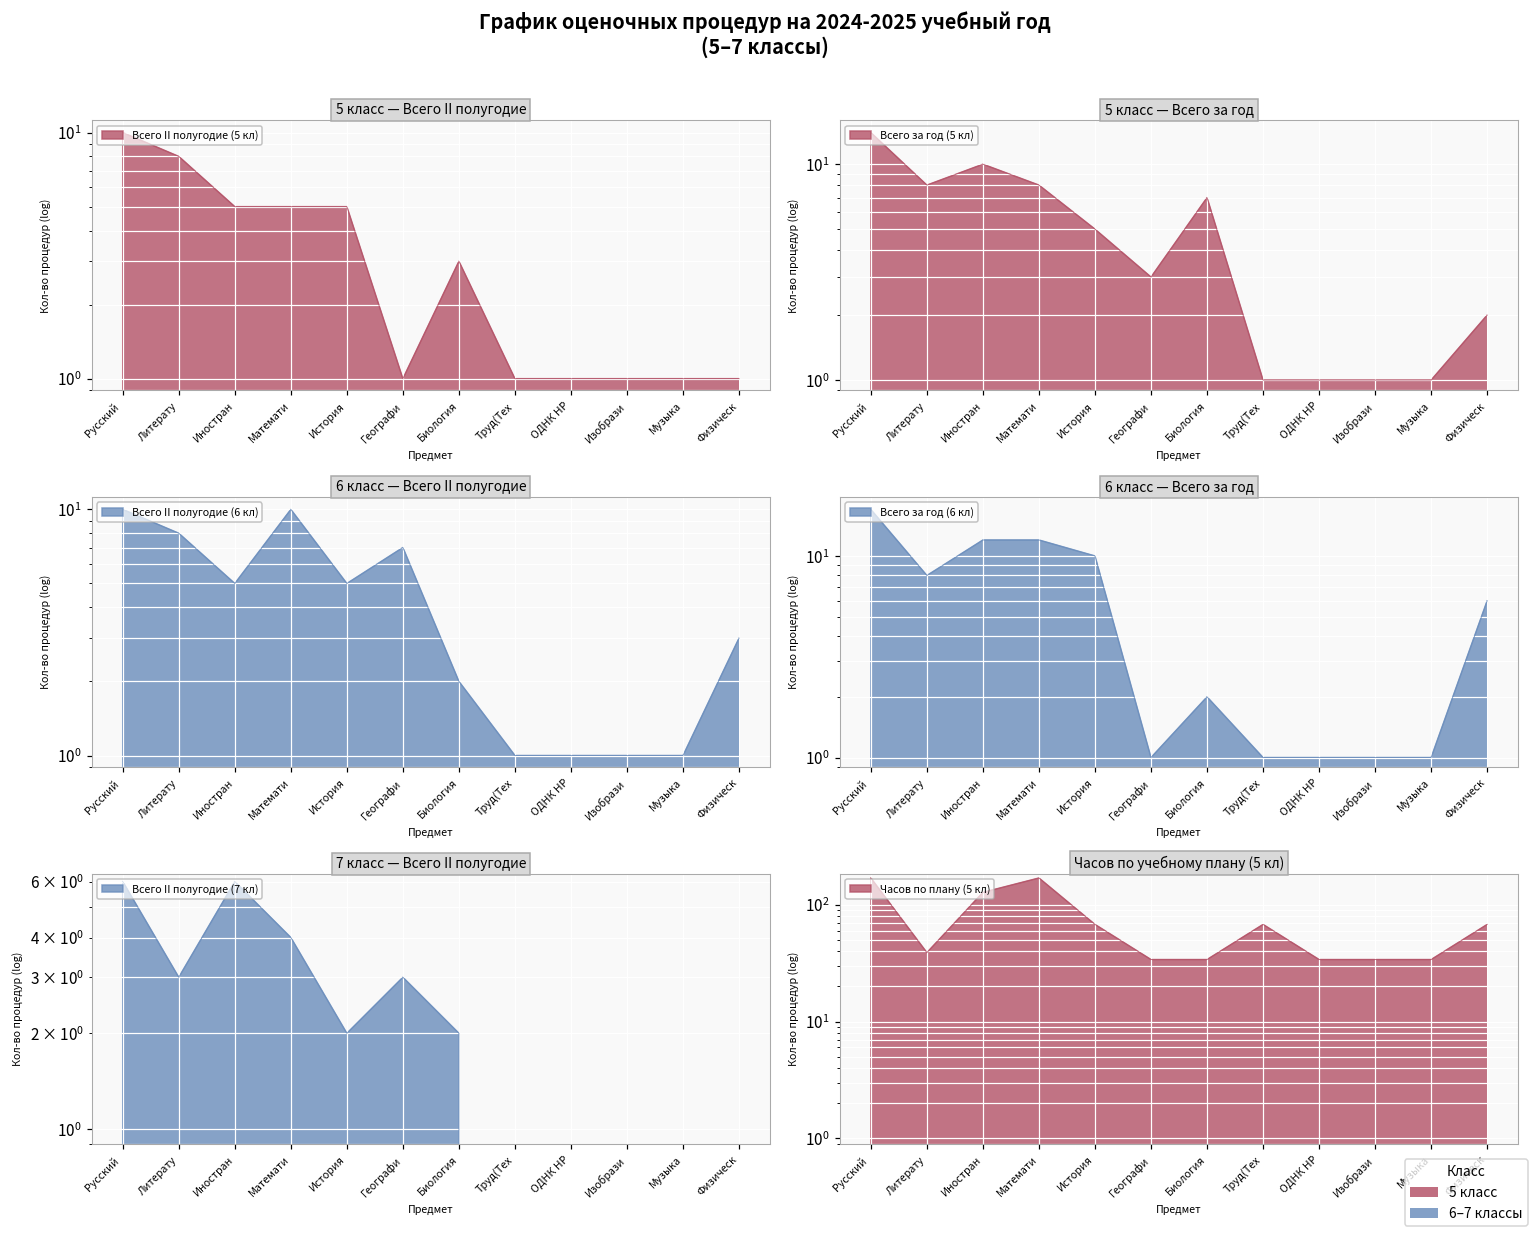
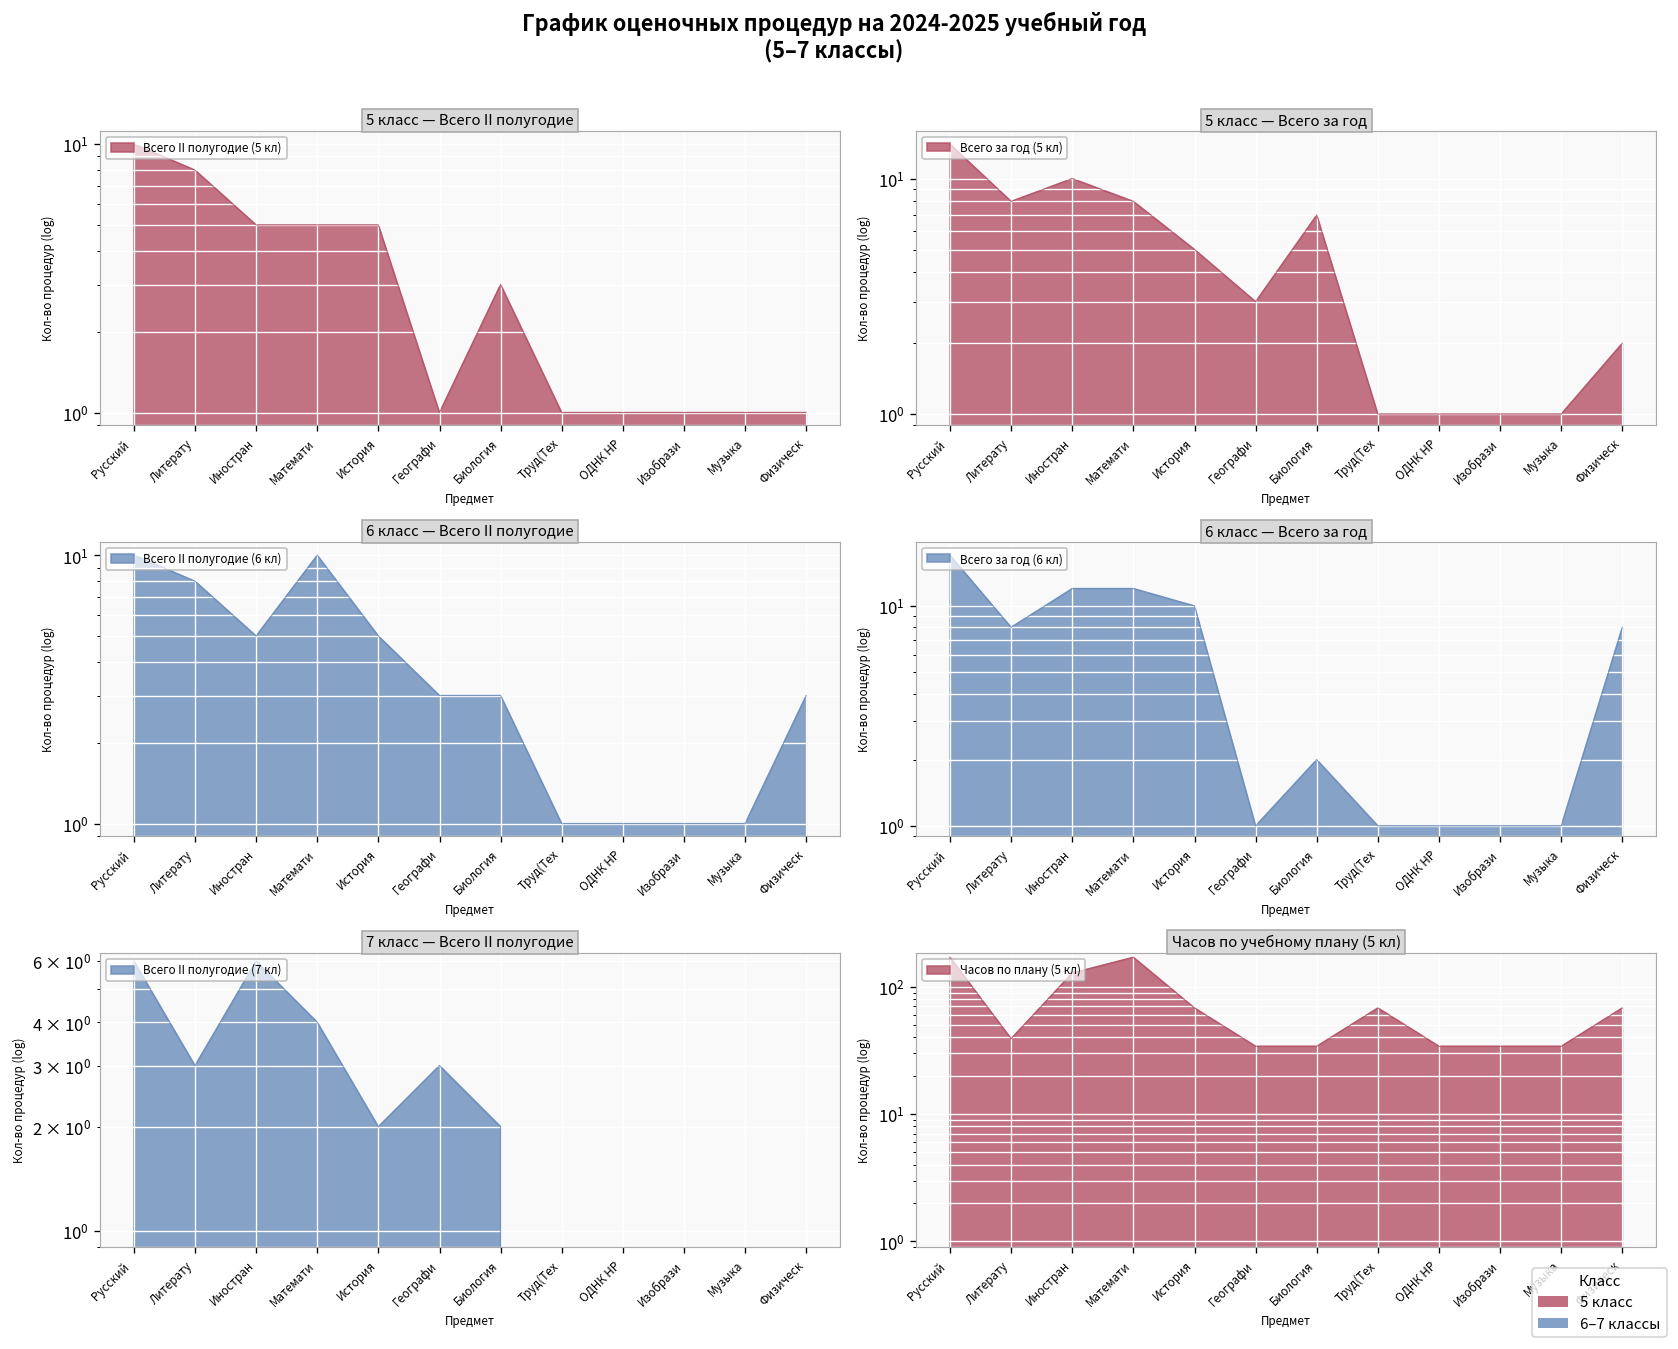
  {
    "5 класс — Всего II полугодие": {
      "Литерату": 8.0,
      "Иностран": 5.0,
      "Математи": 5.0,
      "История": 5.0,
      "Географи": 1.0,
      "Биология": 3.0,
      "Труд(Тех": 1.0,
      "ОДНК НР": 1.0,
      "Изобрази": 1.0,
      "Музыка": 1.0,
      "Физическ": 1.0
    },
    "5 класс — Всего за год": {
      "Литерату": 8.0,
      "Иностран": 10,
      "Математи": 8.0,
      "История": 5.0,
      "Географи": 3.0,
      "Биология": 7.0,
      "Труд(Тех": 1.0,
      "ОДНК НР": 1.0,
      "Изобрази": 1.0,
      "Музыка": 1.0,
      "Физическ": 2.0
    },
    "6 класс — Всего II полугодие": {
      "Литерату": 8,
      "Иностран": 5,
      "Математи": 10,
      "История": 5,
-     "Географи": 7,
-     "Биология": 2,
+     "Географи": 3,
+     "Биология": 3,
      "Труд(Тех": 1,
      "ОДНК НР": 1,
      "Изобрази": 1,
      "Музыка": 1,
      "Физическ": 3
    },
    "6 класс — Всего за год": {
      "Литерату": 8,
      "Иностран": 12,
      "Математи": 12,
      "История": 10,
      "Географи": 1,
      "Биология": 2,
      "Труд(Тех": 1,
      "ОДНК НР": 1,
      "Изобрази": 1,
      "Музыка": 1,
-     "Физическ": 6
+     "Физическ": 8
    },
    "Часов по учебному плану (5 кл)": {
      "Русский": 170,
      "Литерату": 39,
      "Математи": 170,
      "История": 70,
      "Географи": 34,
      "Биология": 34,
      "Труд(Тех": 70,
      "ОДНК НР": 34,
      "Изобрази": 34,
      "Музыка": 34,
      "Физическ": 70
    }
  }
